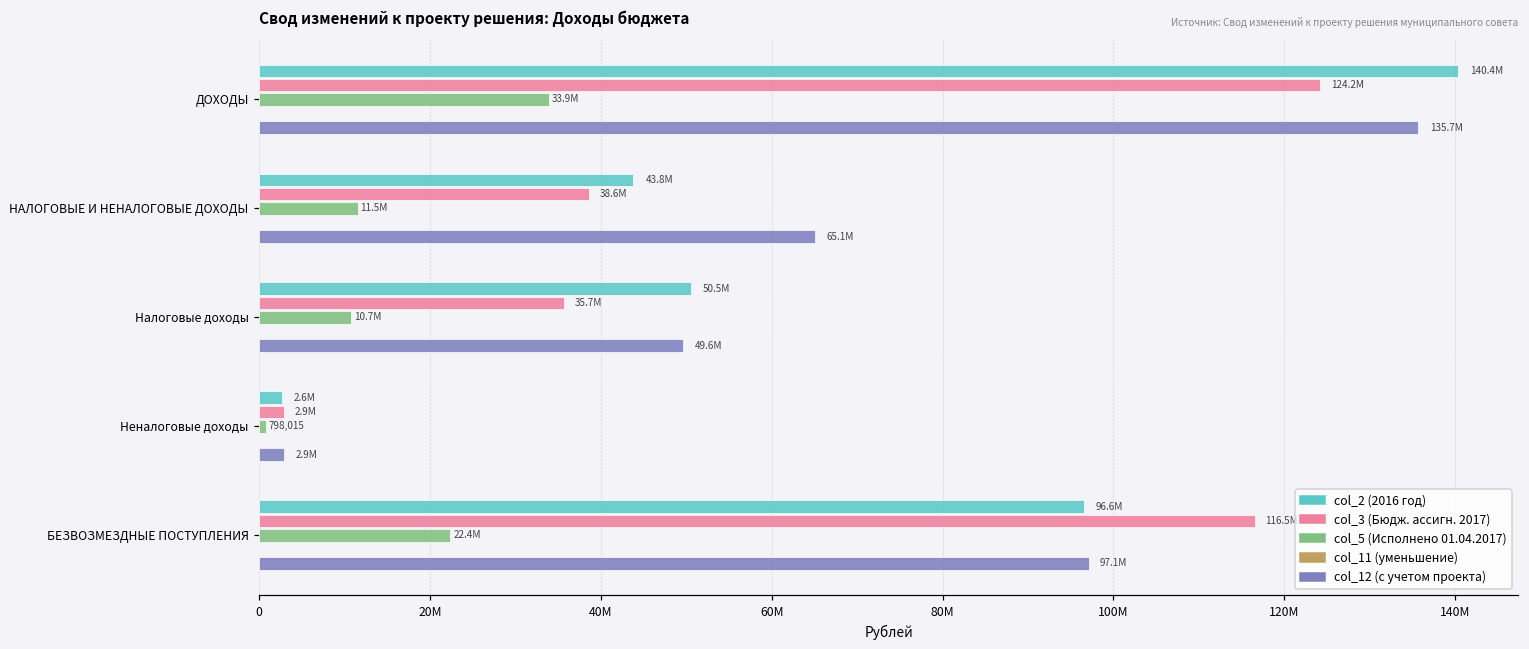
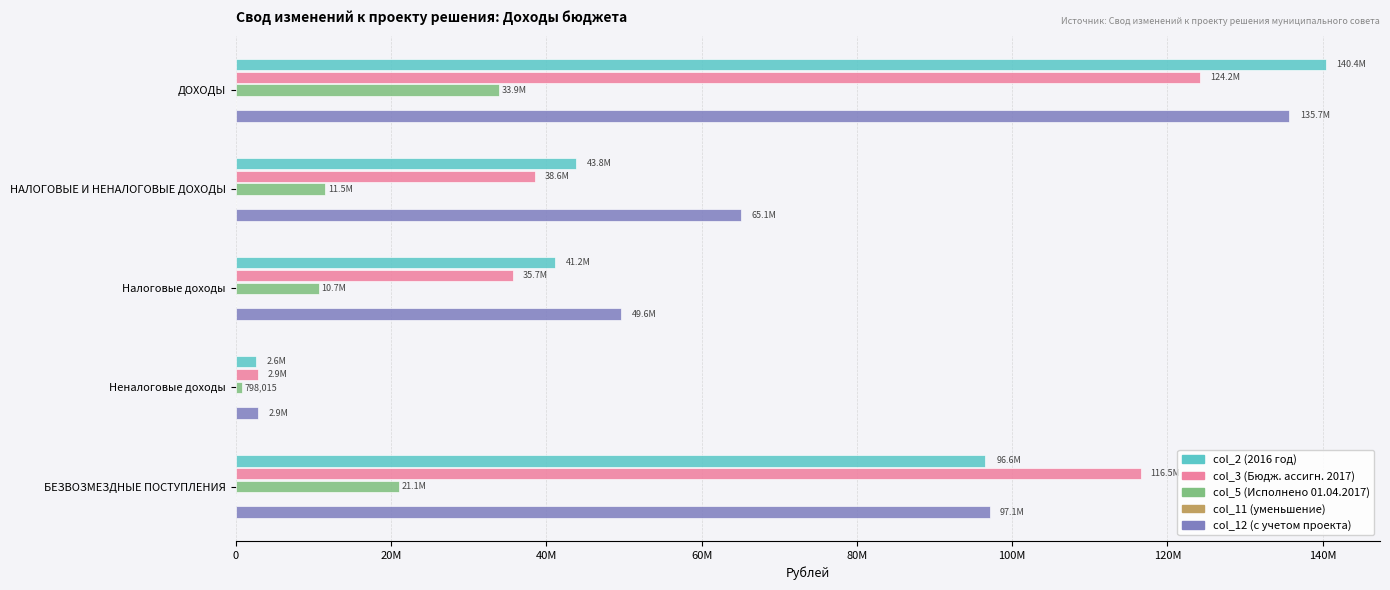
  {
    "col_2 (2016 год)": {
      "ДОХОДЫ": "140.4M",
      "НАЛОГОВЫЕ И НЕНАЛОГОВЫЕ ДОХОДЫ": "43.8M",
-     "Налоговые доходы": "50.5M",
+     "Налоговые доходы": "41.2M",
      "Неналоговые доходы": "2.6M",
      "БЕЗВОЗМЕЗДНЫЕ ПОСТУПЛЕНИЯ": "96.6M"
    },
    "col_3 (Бюдж. ассигн. 2017)": {
      "ДОХОДЫ": "124.2M",
      "НАЛОГОВЫЕ И НЕНАЛОГОВЫЕ ДОХОДЫ": "38.6M",
      "Налоговые доходы": "35.7M",
      "Неналоговые доходы": "2.9M"
    },
    "col_5 (Исполнено 01.04.2017)": {
      "ДОХОДЫ": "33.9M",
      "НАЛОГОВЫЕ И НЕНАЛОГОВЫЕ ДОХОДЫ": "11.5M",
      "Налоговые доходы": "10.7M",
      "Неналоговые доходы": "798,015",
-     "БЕЗВОЗМЕЗДНЫЕ ПОСТУПЛЕНИЯ": "22.4M"
+     "БЕЗВОЗМЕЗДНЫЕ ПОСТУПЛЕНИЯ": "21.1M"
    },
    "col_11 (уменьшение)": {
      "НАЛОГОВЫЕ И НЕНАЛОГОВЫЕ ДОХОДЫ": "0",
      "Налоговые доходы": "0",
      "Неналоговые доходы": "0"
    },
    "col_12 (с учетом проекта)": {
      "ДОХОДЫ": "135.7M",
      "НАЛОГОВЫЕ И НЕНАЛОГОВЫЕ ДОХОДЫ": "65.1M",
      "Налоговые доходы": "49.6M",
      "Неналоговые доходы": "2.9M",
      "БЕЗВОЗМЕЗДНЫЕ ПОСТУПЛЕНИЯ": "97.1M"
    }
  }
